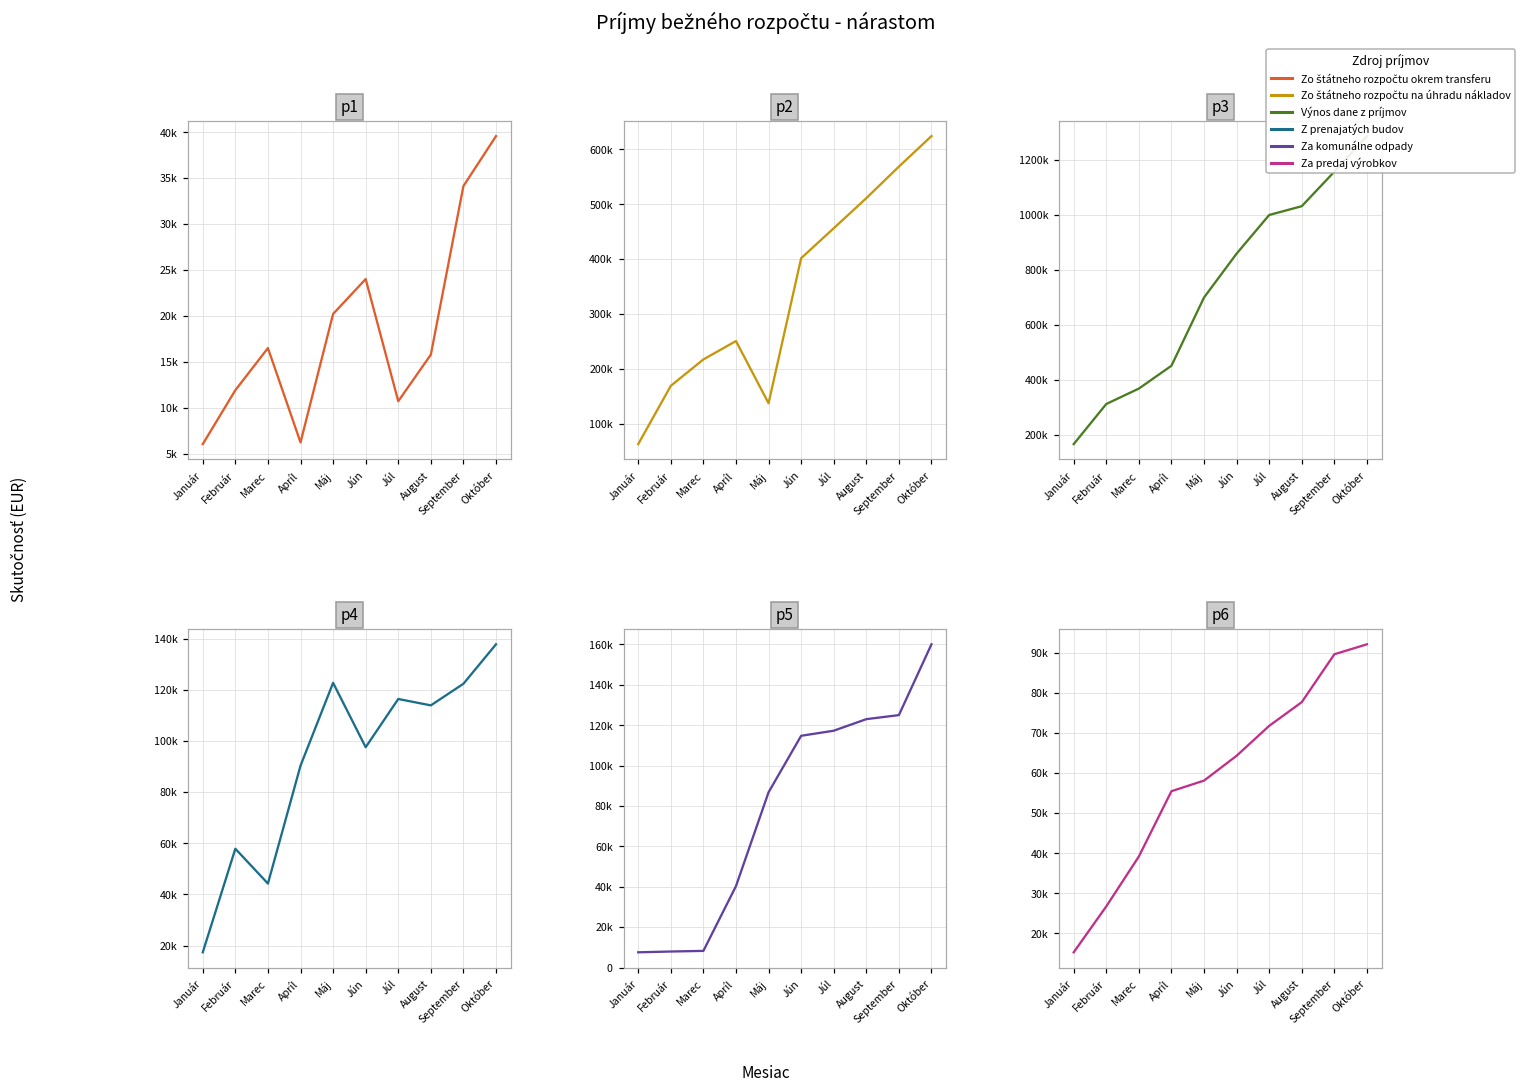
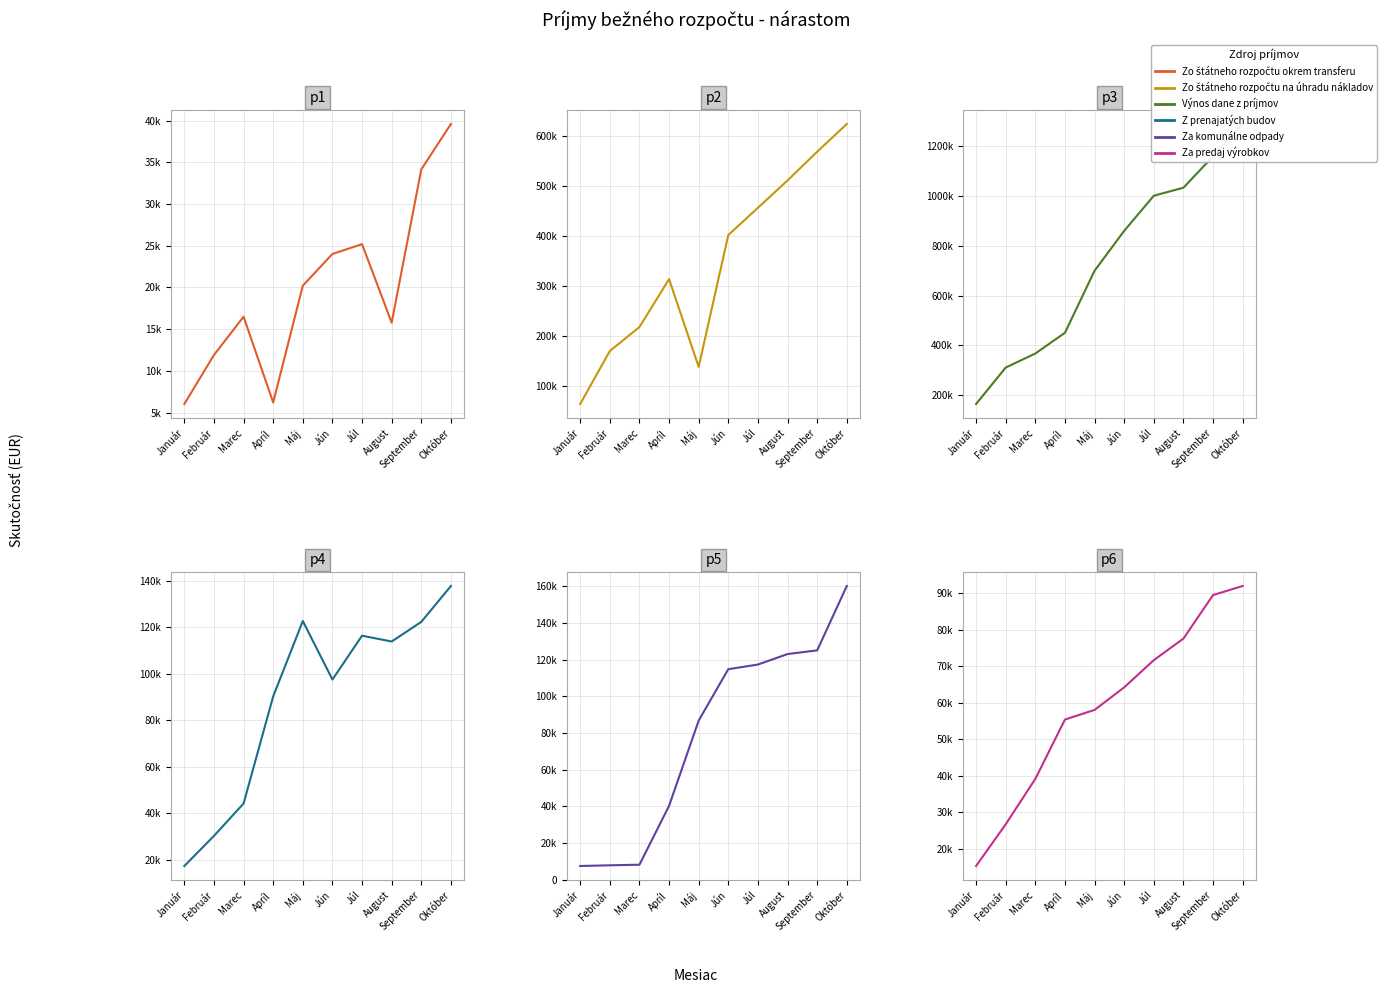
  {
    "p1": {
      "Január": 6000,
      "Február": 12000,
      "Marec": 17000,
      "Apríl": 6000,
      "Máj": 20000,
      "Jún": 24000,
-     "Júl": 11000,
+     "Júl": 25000,
      "August": 16000,
      "September": 34000,
      "Október": 40000
    },
    "p2": {
      "Január": 60000,
      "Február": 170000,
      "Marec": 220000,
-     "Apríl": 250000,
+     "Apríl": 310000,
      "Máj": 140000,
      "Jún": 400000,
      "Júl": 460000,
      "August": 510000,
      "September": 570000,
      "Október": 620000
    },
    "p3": {
      "Január": 170000,
      "Február": 310000,
      "Marec": 370000,
      "Apríl": 450000,
      "Máj": 700000,
      "Jún": 860000,
      "Júl": 1000000,
      "August": 1030000
    },
    "p4": {
      "Január": 17000,
-     "Február": 58000,
+     "Február": 30000,
      "Marec": 44000,
      "Apríl": 90000,
      "Máj": 123000,
      "Jún": 98000,
      "Júl": 116000,
      "August": 114000,
      "September": 122000,
      "Október": 138000
    },
    "p5": {
      "Január": 8000,
      "Február": 8000,
      "Marec": 8000,
      "Apríl": 40000,
      "Máj": 87000,
      "Jún": 115000,
      "Júl": 117000,
      "August": 123000,
      "September": 125000,
      "Október": 160000
    },
    "p6": {
      "Január": 15000,
      "Február": 27000,
      "Marec": 39000,
      "Apríl": 55000,
      "Máj": 58000,
      "Jún": 64000,
      "Júl": 72000,
      "August": 78000,
      "September": 90000,
      "Október": 92000
    }
  }
